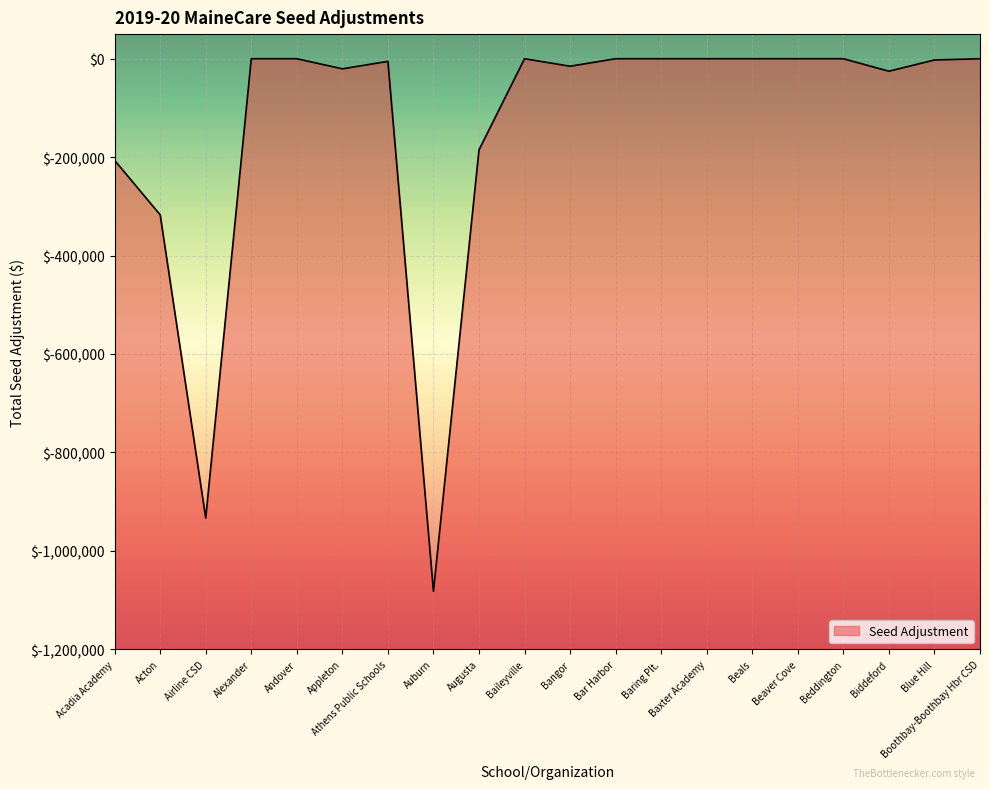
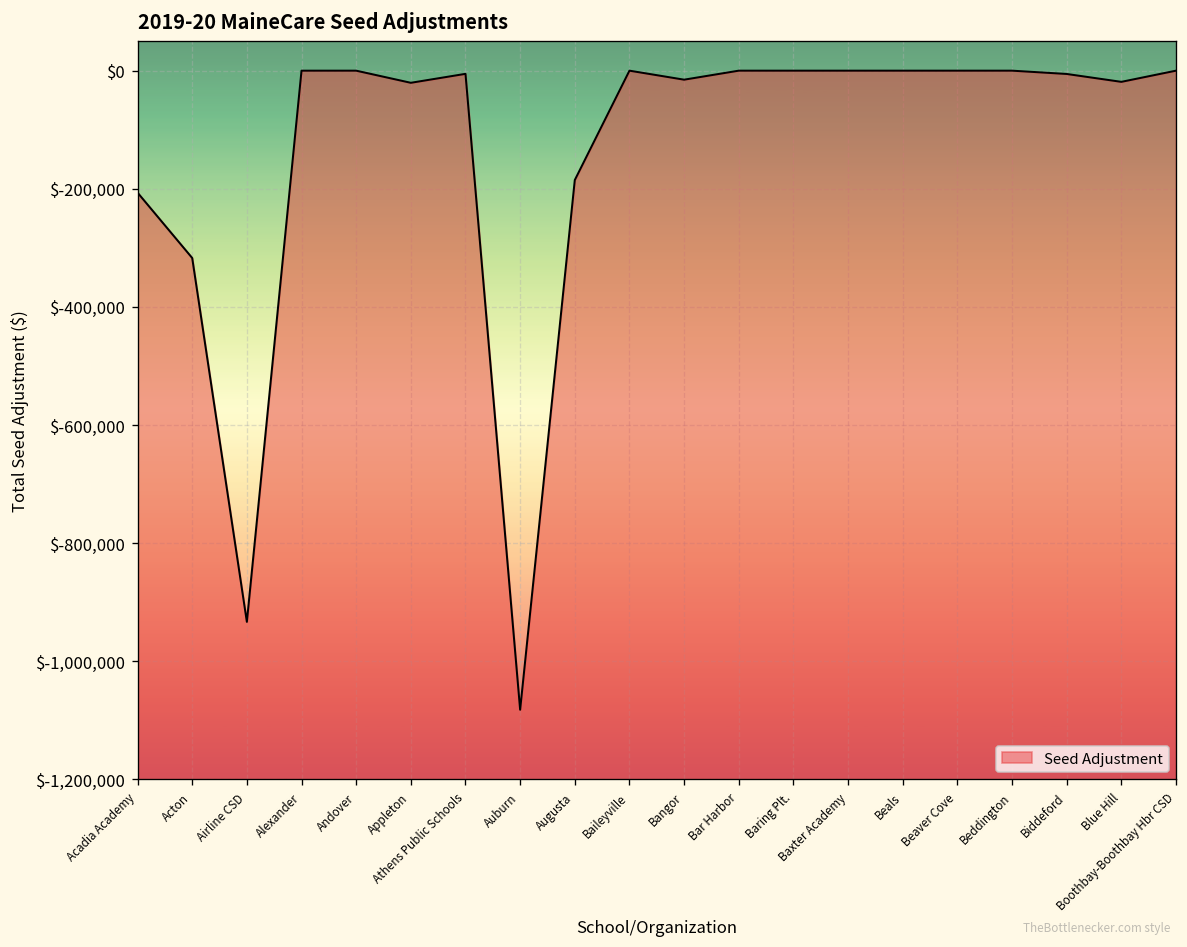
  {
    "Acadia Academy": "$-210,000",
    "Acton": "$-320,000",
    "Airline CSD": "$-930,000",
    "Alexander": "$0",
    "Andover": "$0",
    "Appleton": "$-20,000",
    "Athens Public Schools": "$-10,000",
    "Auburn": "$-1,080,000",
    "Augusta": "$-190,000",
    "Baileyville": "$0",
    "Bangor": "$-20,000",
    "Bar Harbor": "$0",
    "Baring Plt.": "$0",
    "Baxter Academy": "$0",
    "Beals": "$0",
    "Beaver Cove": "$0",
    "Beddington": "$0",
-   "Biddeford": "$-30,000",
-   "Blue Hill": "$0",
+   "Biddeford": "$-10,000",
+   "Blue Hill": "$-20,000",
    "Boothbay-Boothbay Hbr CSD": "$0"
  }
